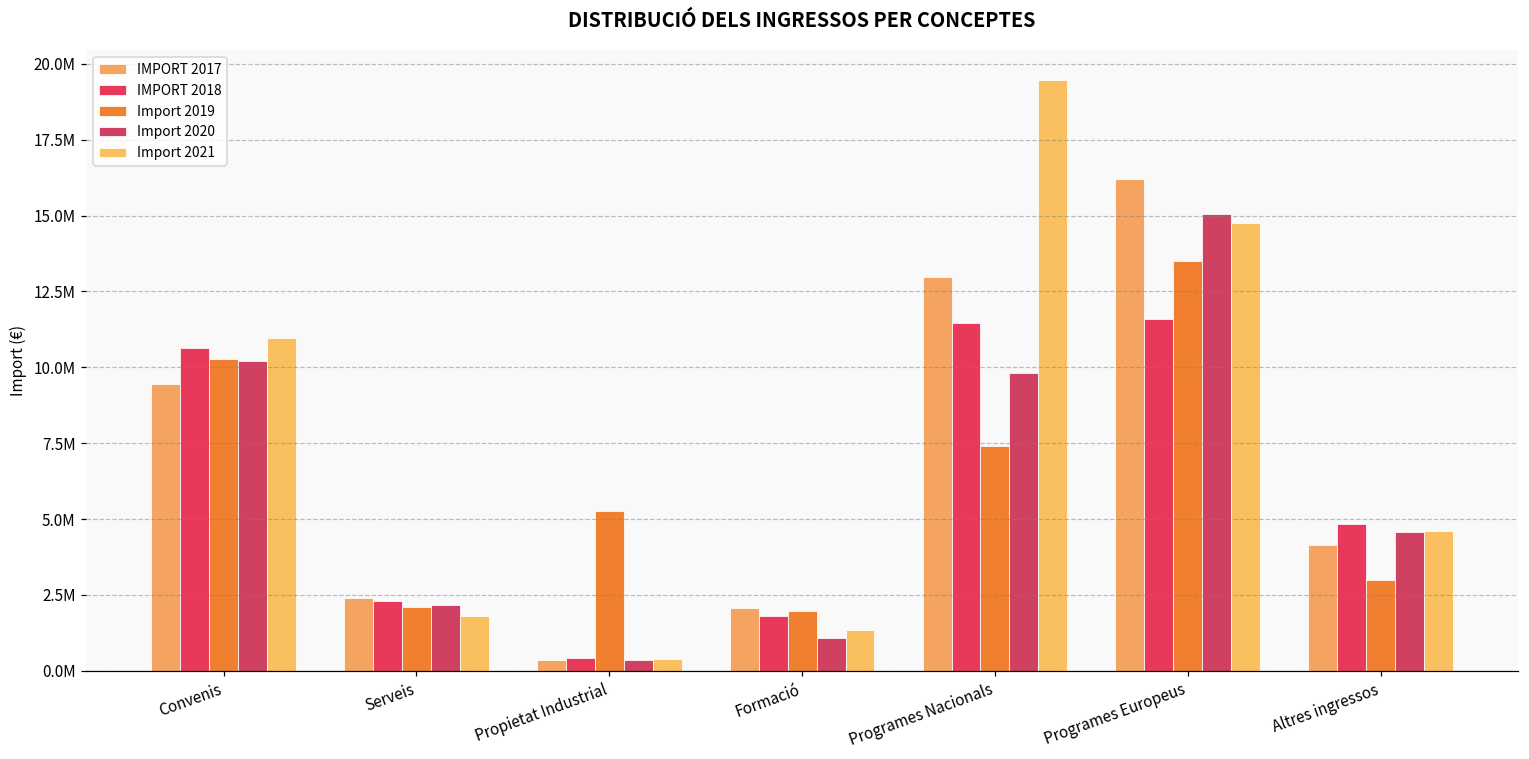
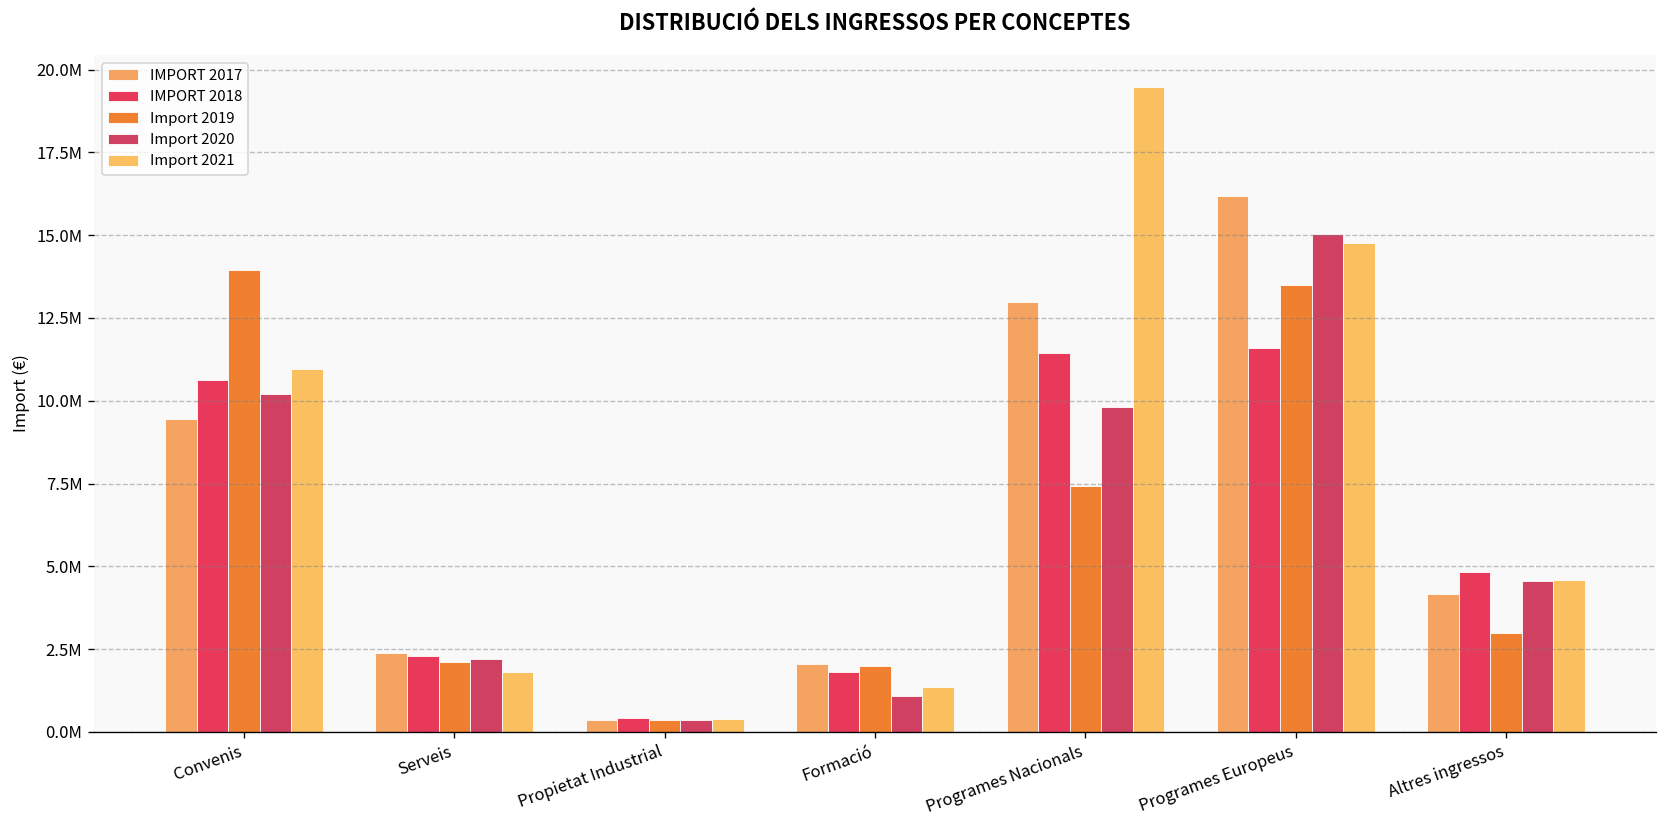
  {
    "Import 2019": {
-     "Convenis": 10300000,
+     "Convenis": 13900000,
      "Serveis": 2100000,
-     "Propietat Industrial": 5300000,
+     "Propietat Industrial": 400000,
      "Formació": 2000000,
      "Programes Nacionals": 7400000,
      "Programes Europeus": 13500000,
      "Altres ingressos": 3000000
    }
  }
